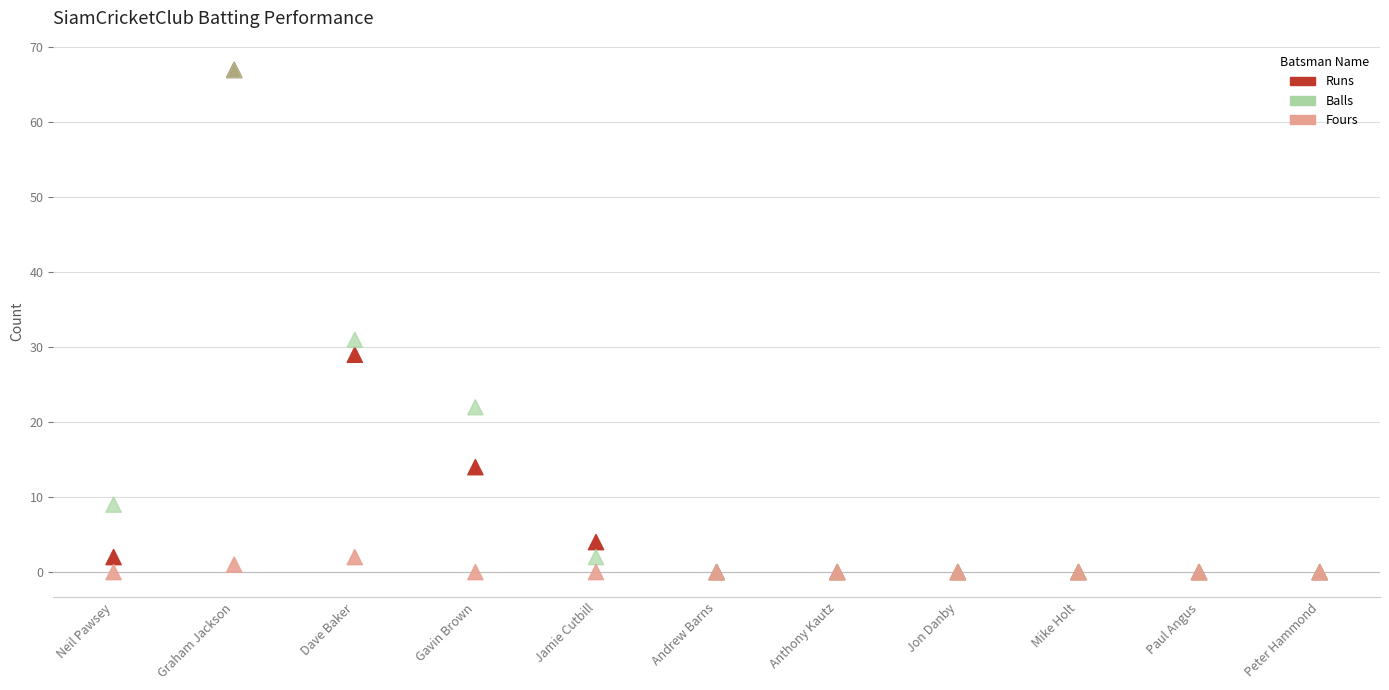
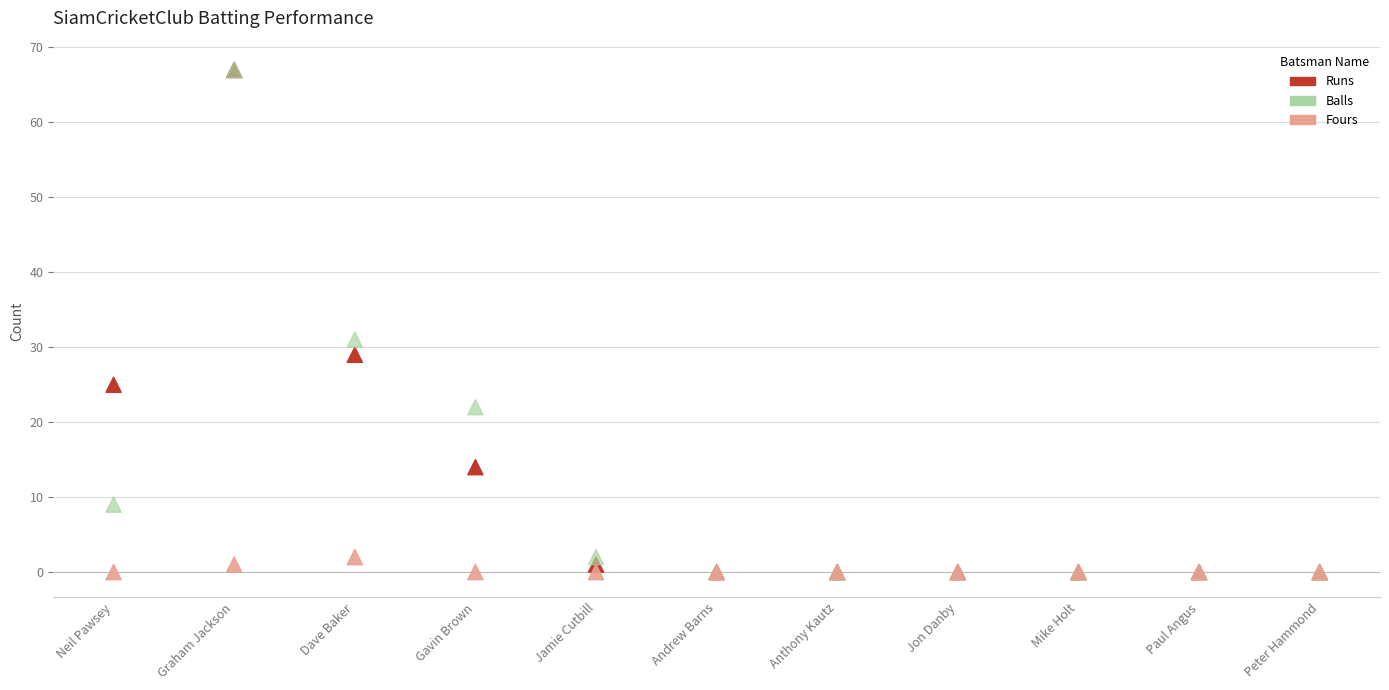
  {
    "Runs": {
-     "Neil Pawsey": 2,
-     "Jamie Cutbill": 4
+     "Neil Pawsey": 25,
+     "Jamie Cutbill": 1
    }
  }
